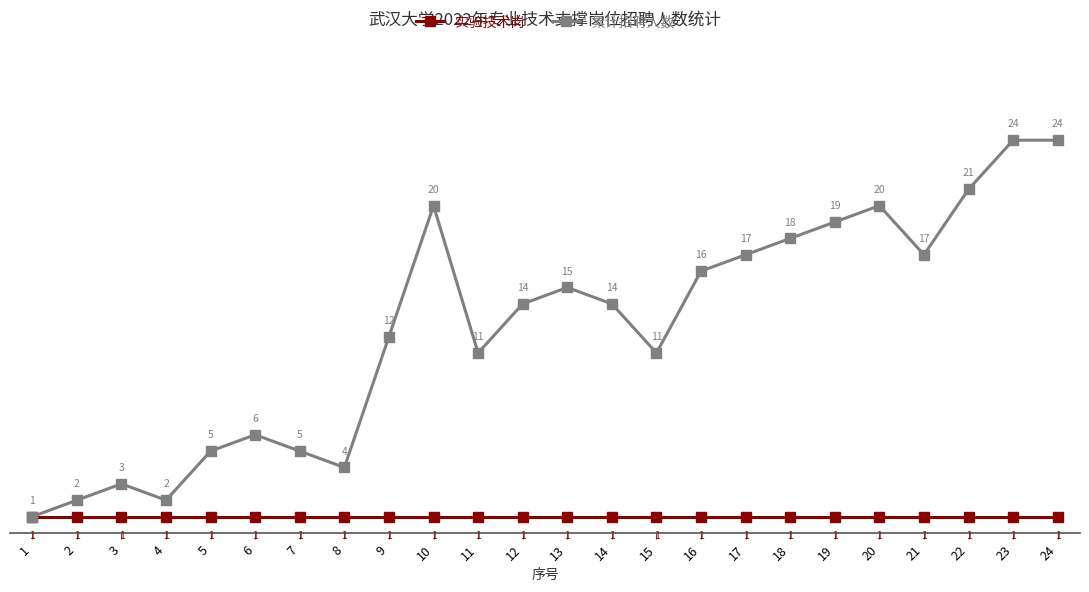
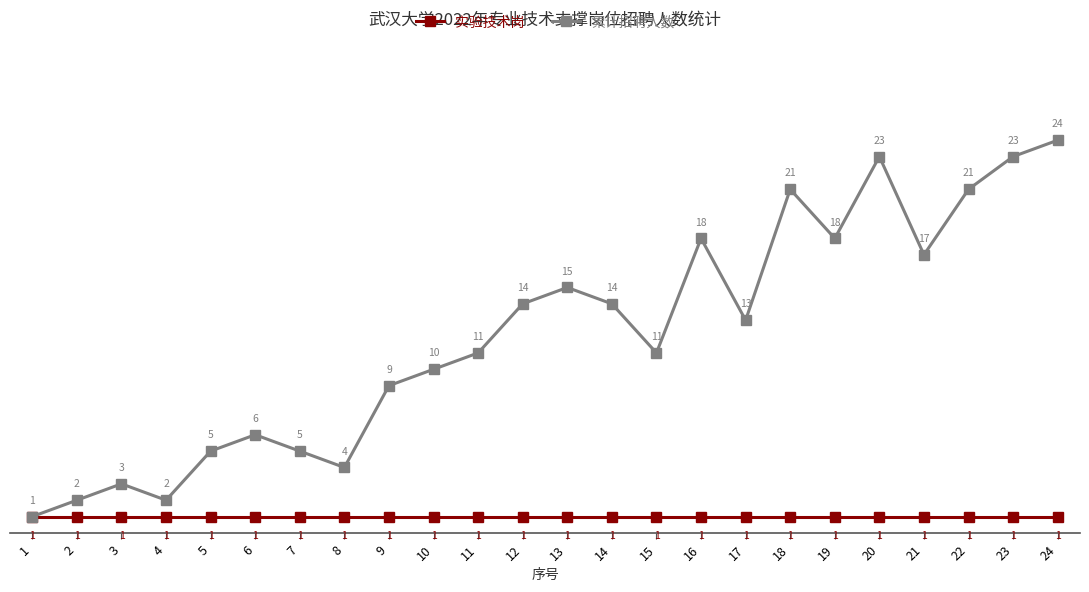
  {
    "实验技术岗": {
      "2": 1,
      "3": 1,
      "4": 1,
      "5": 1,
      "6": 1,
      "7": 1,
      "8": 1,
      "9": 1,
      "10": 1,
      "11": 1,
      "12": 1,
      "13": 1,
      "14": 1,
      "15": 1,
      "16": 1,
      "17": 1,
      "18": 1,
      "19": 1,
      "20": 1,
      "21": 1,
      "22": 1,
      "23": 1,
      "24": 1
    },
    "累计招聘人数": {
      "2": 2,
      "3": 3,
      "4": 2,
      "5": 5,
      "6": 6,
      "7": 5,
      "8": 4,
-     "9": 12,
-     "10": 20,
+     "9": 9,
+     "10": 10,
      "11": 11,
      "12": 14,
      "13": 15,
      "14": 14,
      "15": 11,
-     "16": 16,
-     "17": 17,
-     "18": 18,
-     "19": 19,
-     "20": 20,
+     "16": 18,
+     "17": 13,
+     "18": 21,
+     "19": 18,
+     "20": 23,
      "21": 17,
      "22": 21,
-     "23": 24,
+     "23": 23,
      "24": 24
    }
  }
